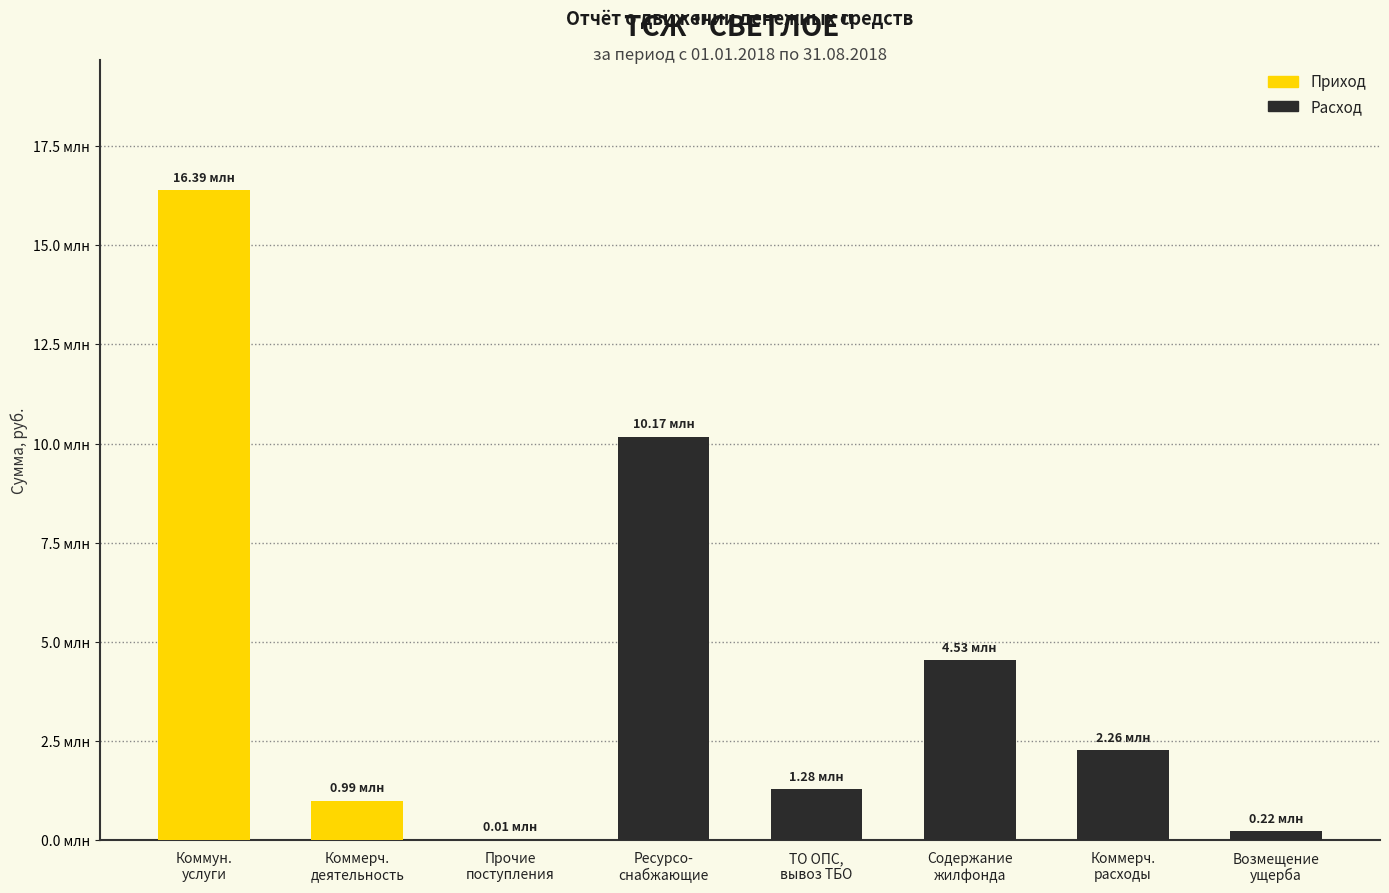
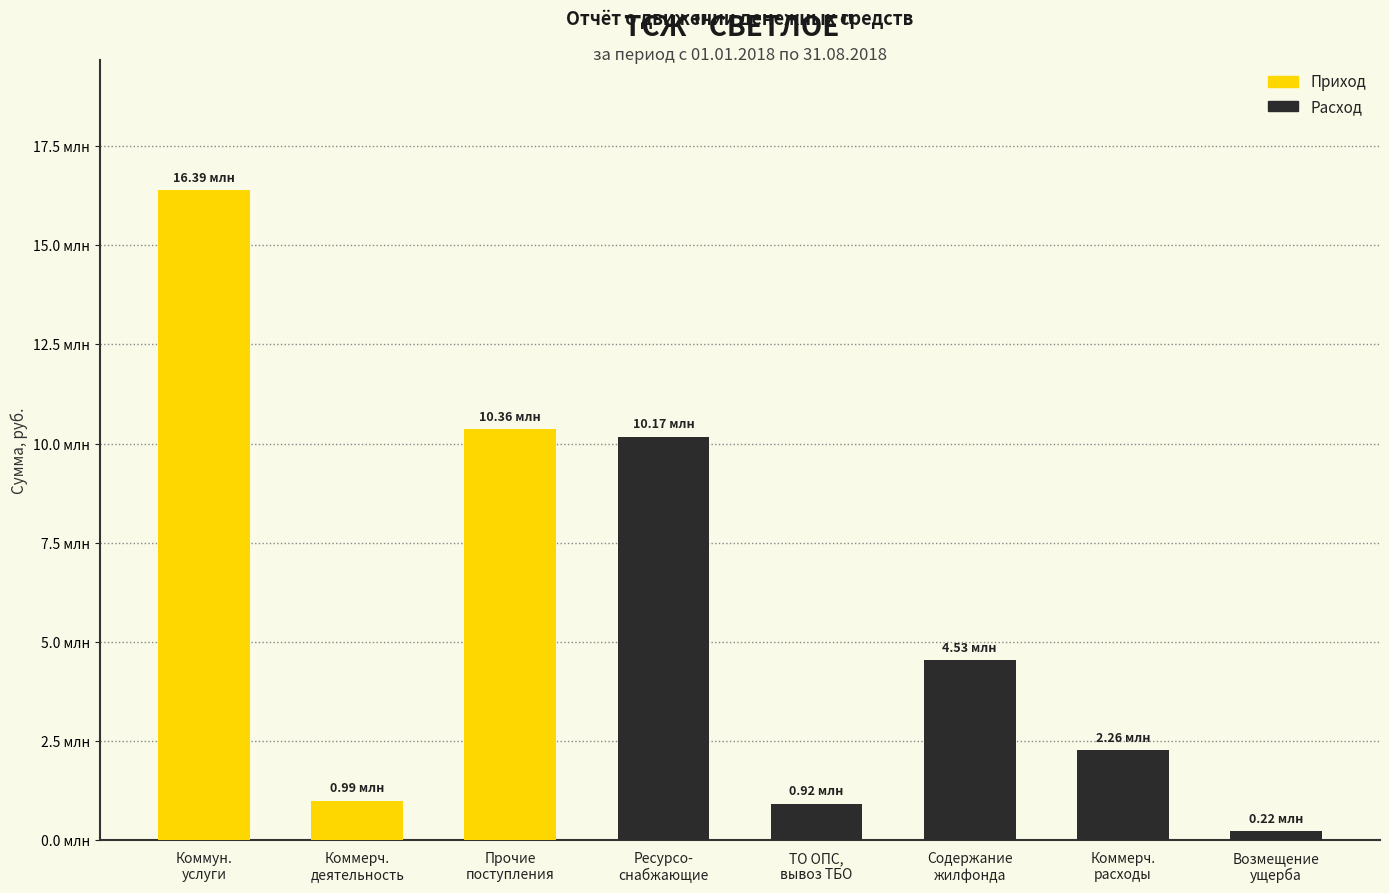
  {
-   "Прочие поступления": 0.01,
-   "ТО ОПС, вывоз ТБО": 1.28
+   "Прочие поступления": 10.36,
+   "ТО ОПС, вывоз ТБО": 0.92
  }
